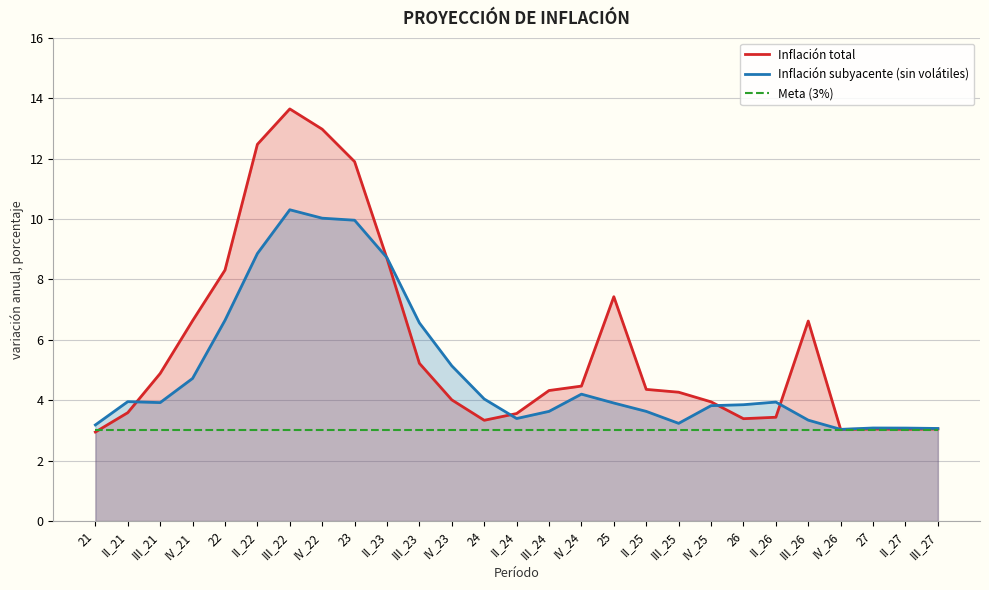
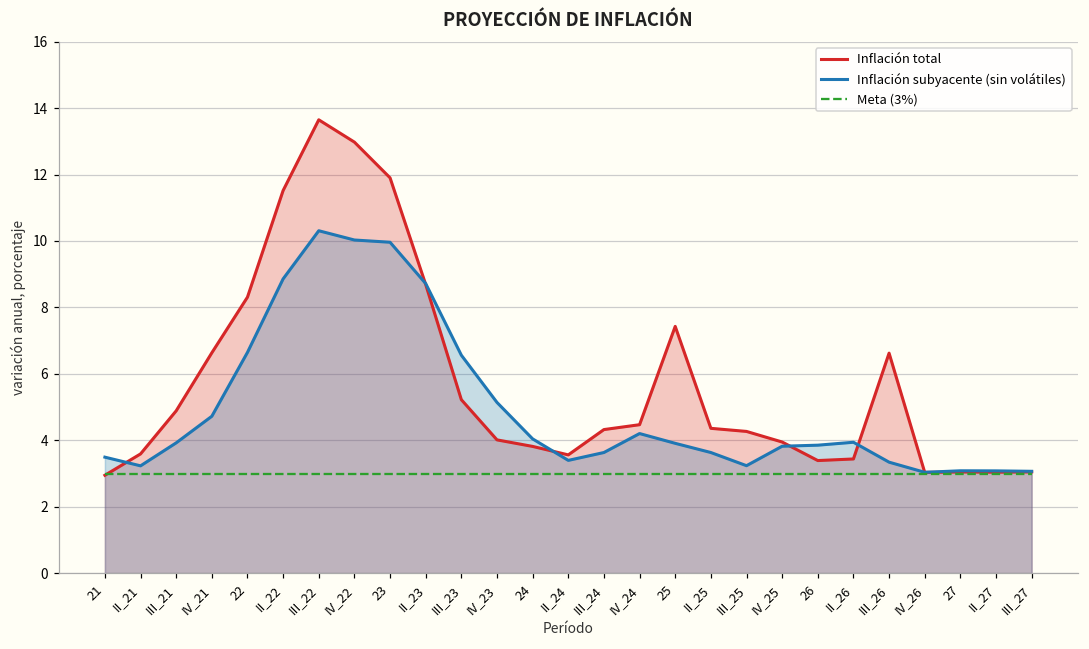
  {
    "Inflación total": {
      "II_21": 3.6,
      "III_21": 4.9,
      "IV_21": 6.6,
      "22": 8.3,
-     "II_22": 12.5,
+     "II_22": 11.5,
      "III_22": 13.6,
      "IV_22": 13.0,
      "23": 11.9,
      "III_23": 5.2,
      "IV_23": 4.0,
-     "24": 3.3,
+     "24": 3.8,
      "II_24": 3.6,
      "III_24": 4.3,
      "IV_24": 4.5,
      "25": 7.4,
      "II_25": 4.4,
      "III_25": 4.3,
      "IV_25": 3.9,
      "26": 3.4,
      "II_26": 3.4,
      "III_26": 6.6
    },
    "Inflación subyacente (sin volátiles)": {
-     "21": 3.2,
-     "II_21": 4.0,
+     "21": 3.5,
+     "II_21": 3.2,
      "III_21": 3.9,
      "IV_21": 4.7,
      "22": 6.6,
      "II_22": 8.9,
      "III_22": 10.3,
      "IV_22": 10.0,
      "23": 10.0,
      "III_23": 6.6,
      "IV_23": 5.1,
      "24": 4.0,
      "II_24": 3.4,
      "III_24": 3.6,
      "IV_24": 4.2,
      "25": 3.9,
      "II_25": 3.6,
      "III_25": 3.2,
      "IV_25": 3.8,
      "26": 3.9,
      "II_26": 3.9,
      "III_26": 3.3
    },
    "Meta (3%)": {
      "II_21": 3.0,
      "III_21": 3.0,
      "IV_21": 3.0,
      "22": 3.0,
      "II_22": 3.0,
      "III_22": 3.0,
      "IV_22": 3.0,
      "23": 3.0,
      "II_23": 3.0,
      "III_23": 3.0,
      "IV_23": 3.0,
      "24": 3.0,
      "II_24": 3.0,
      "III_24": 3.0,
      "IV_24": 3.0,
      "25": 3.0,
      "II_25": 3.0,
      "III_25": 3.0,
      "IV_25": 3.0,
      "26": 3.0,
      "II_26": 3.0,
      "III_26": 3.0
    }
  }
